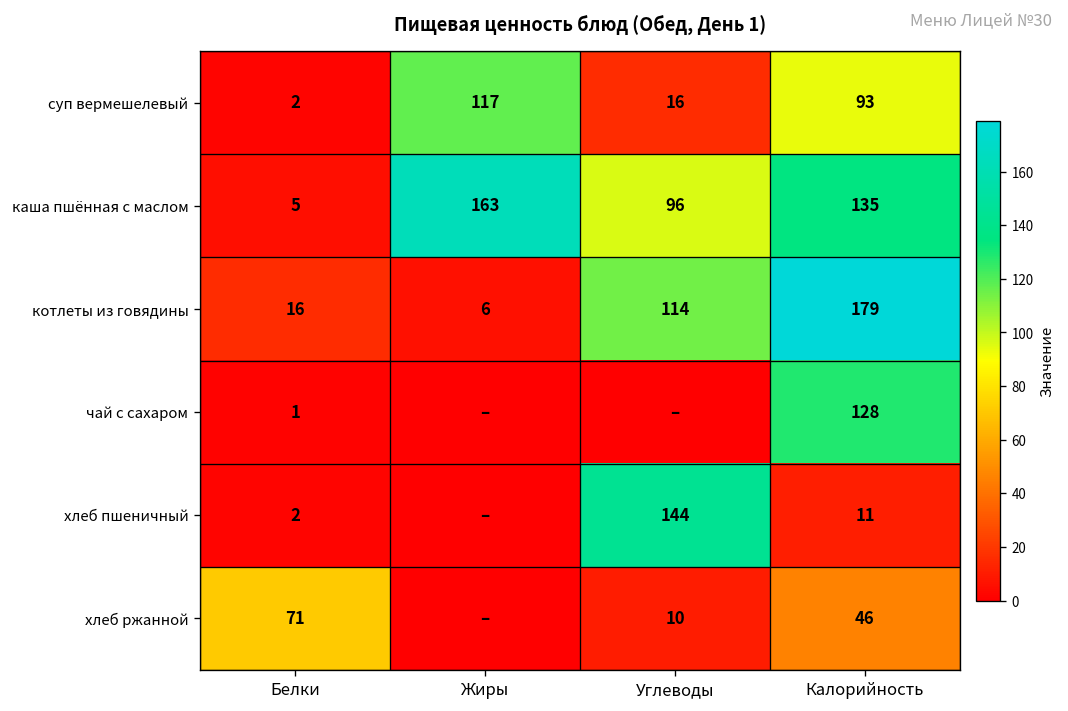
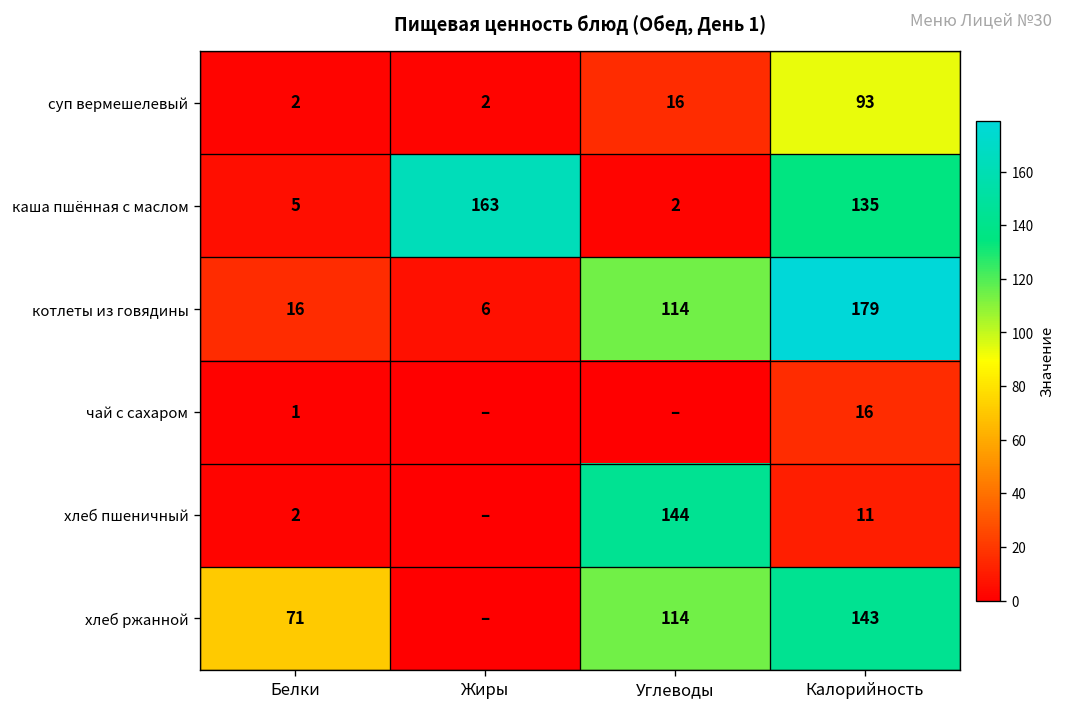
  {
    "суп вермешелевый": {
      "Белки": 2,
-     "Жиры": 117,
+     "Жиры": 2,
      "Углеводы": 16,
      "Калорийность": 93
    },
    "каша пшённая с маслом": {
      "Белки": 5,
      "Жиры": 163,
-     "Углеводы": 96,
+     "Углеводы": 2,
      "Калорийность": 135
    },
    "котлеты из говядины": {
      "Белки": 16,
      "Жиры": 6,
      "Углеводы": 114,
      "Калорийность": 179
    },
    "чай с сахаром": {
      "Белки": 1,
-     "Калорийность": 128
+     "Калорийность": 16
    },
    "хлеб пшеничный": {
      "Белки": 2,
      "Углеводы": 144,
      "Калорийность": 11
    },
    "хлеб ржанной": {
      "Белки": 71,
-     "Углеводы": 10,
-     "Калорийность": 46
+     "Углеводы": 114,
+     "Калорийность": 143
    }
  }
